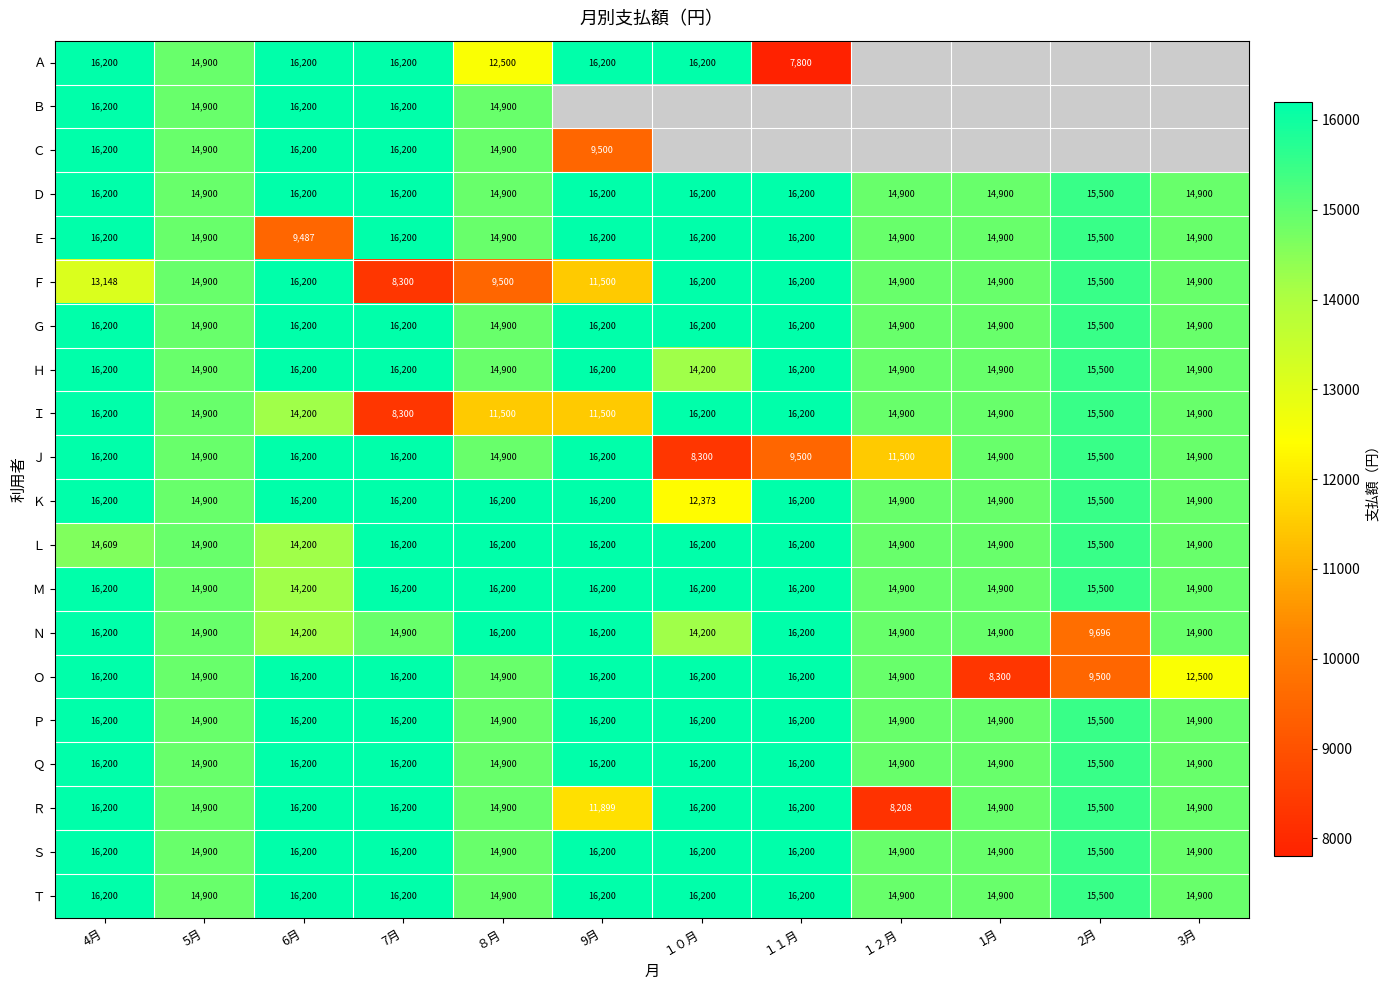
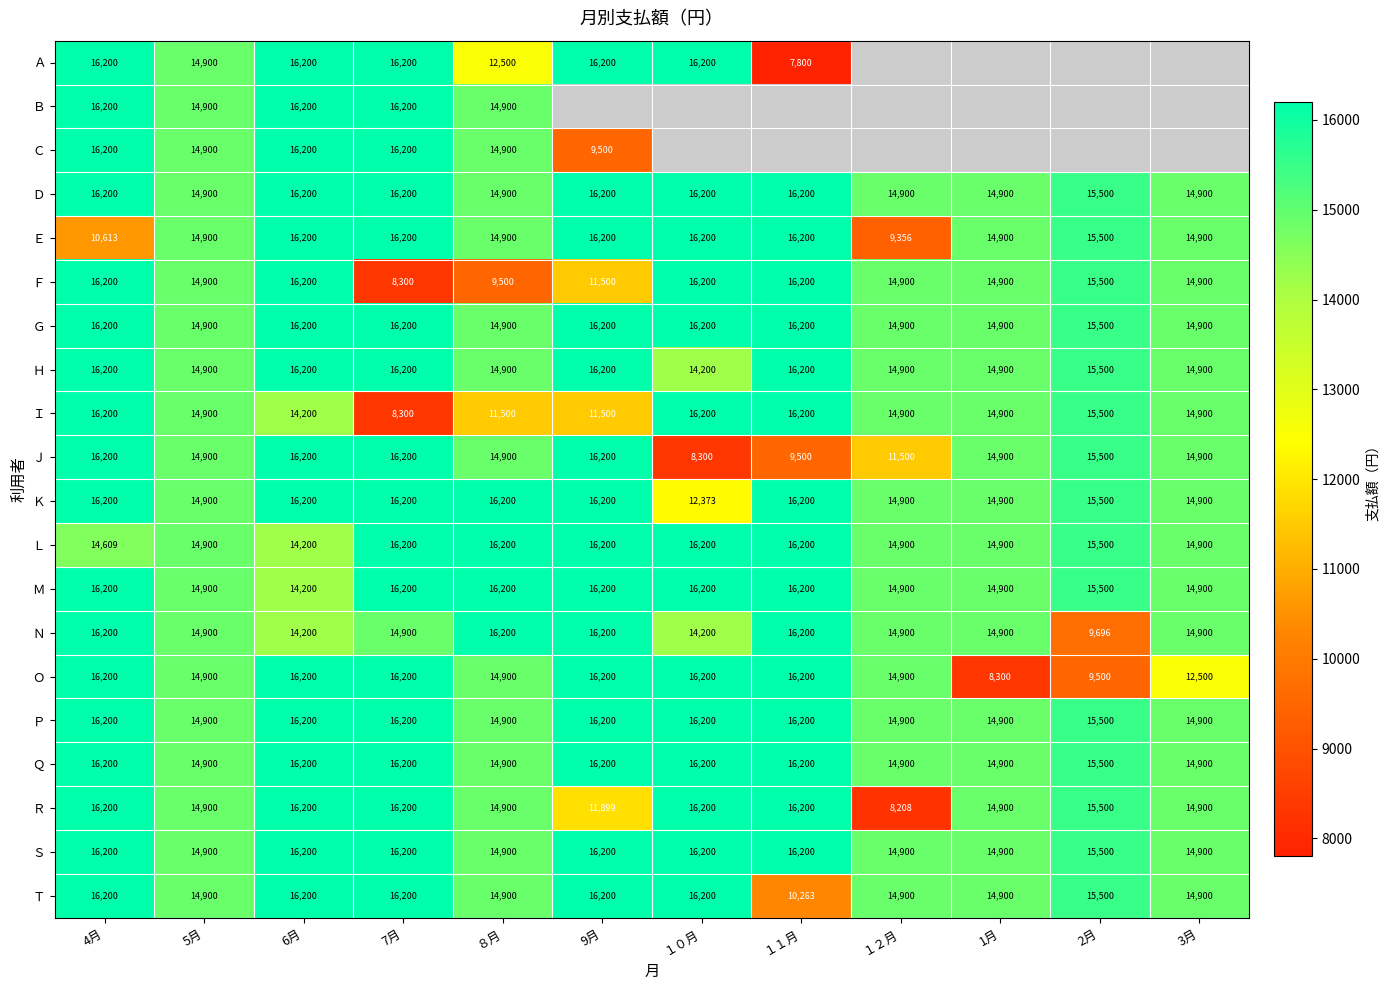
  {
    "Ｅ": {
-     "4月": "16,200",
+     "4月": "10,613",
      "5月": "14,900",
-     "6月": "9,487",
+     "6月": "16,200",
      "7月": "16,200",
      "８月": "14,900",
      "9月": "16,200",
      "１０月": "16,200",
      "１１月": "16,200",
-     "１２月": "14,900",
+     "１２月": "9,356",
      "1月": "14,900",
      "2月": "15,500",
      "3月": "14,900"
    },
    "Ｆ": {
-     "4月": "13,148",
+     "4月": "16,200",
      "5月": "14,900",
      "6月": "16,200",
      "7月": "8,300",
      "８月": "9,500",
      "9月": "11,500",
      "１０月": "16,200",
      "１１月": "16,200",
      "１２月": "14,900",
      "1月": "14,900",
      "2月": "15,500",
      "3月": "14,900"
    },
    "Ｔ": {
      "4月": "16,200",
      "5月": "14,900",
      "6月": "16,200",
      "7月": "16,200",
      "８月": "14,900",
      "9月": "16,200",
      "１０月": "16,200",
-     "１１月": "16,200",
+     "１１月": "10,263",
      "１２月": "14,900",
      "1月": "14,900",
      "2月": "15,500",
      "3月": "14,900"
    }
  }
